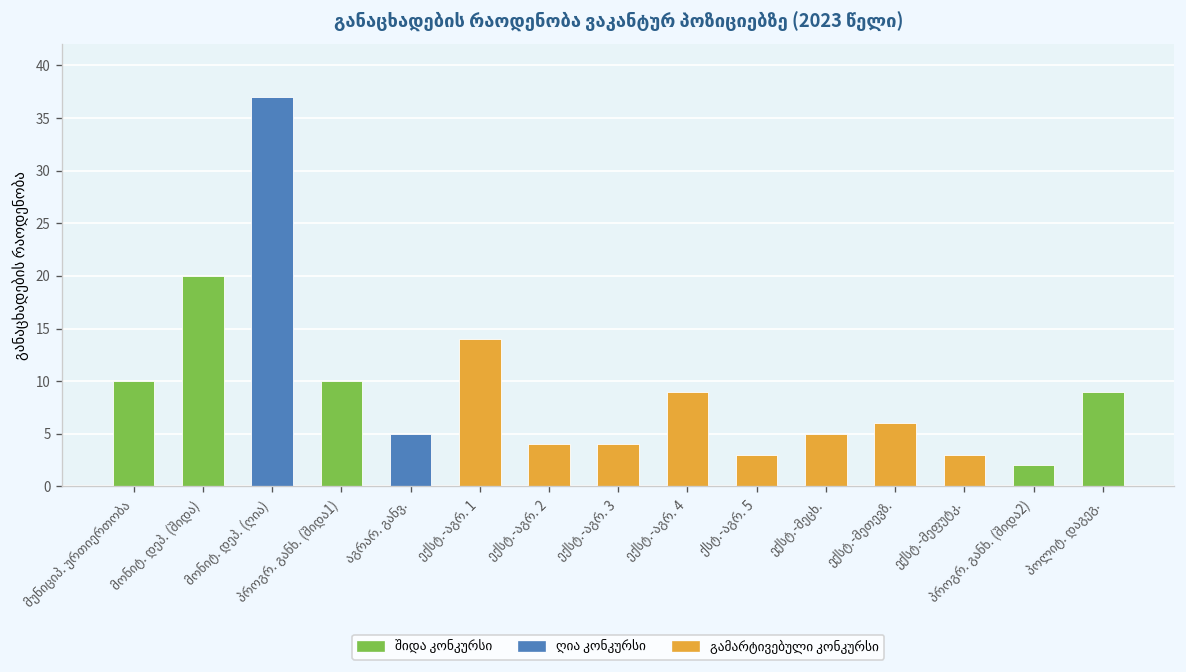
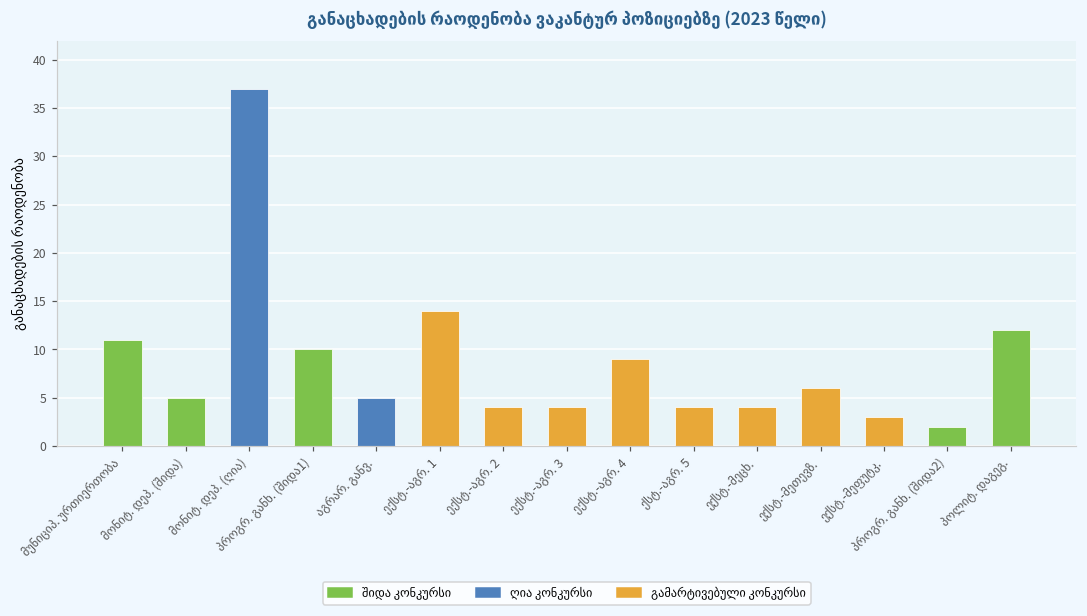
  {
-   "მუნიციპ. ურთიერთობა": 10,
-   "მონიტ. დეპ. (შიდა)": 20,
+   "მუნიციპ. ურთიერთობა": 11,
+   "მონიტ. დეპ. (შიდა)": 5,
    "მონიტ. დეპ. (ღია)": 37,
    "პროგრ. განხ. (შიდა1)": 10,
    "აგრარ. განვ.": 5,
    "ექსტ.-აგრ. 1": 14,
    "ექსტ.-აგრ. 2": 4,
    "ექსტ.-აგრ. 3": 4,
    "ექსტ.-აგრ. 4": 9,
-   "ქსტ.-აგრ. 5": 3,
-   "ექსტ.-მეცხ.": 5,
+   "ქსტ.-აგრ. 5": 4,
+   "ექსტ.-მეცხ.": 4,
    "ექსტ.-მეთევზ.": 6,
    "ექსტ.-მეფუტკ.": 3,
    "პროგრ. განხ. (შიდა2)": 2,
-   "პოლიტ. დაგეგ.": 9
+   "პოლიტ. დაგეგ.": 12
  }
